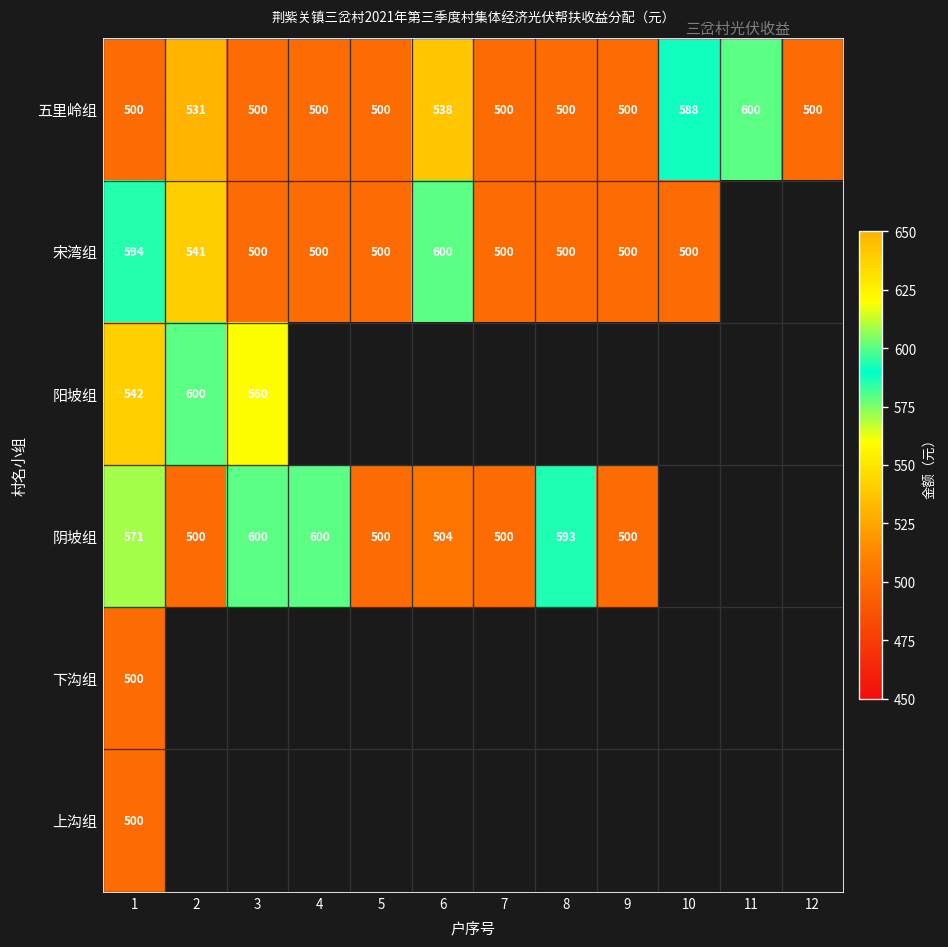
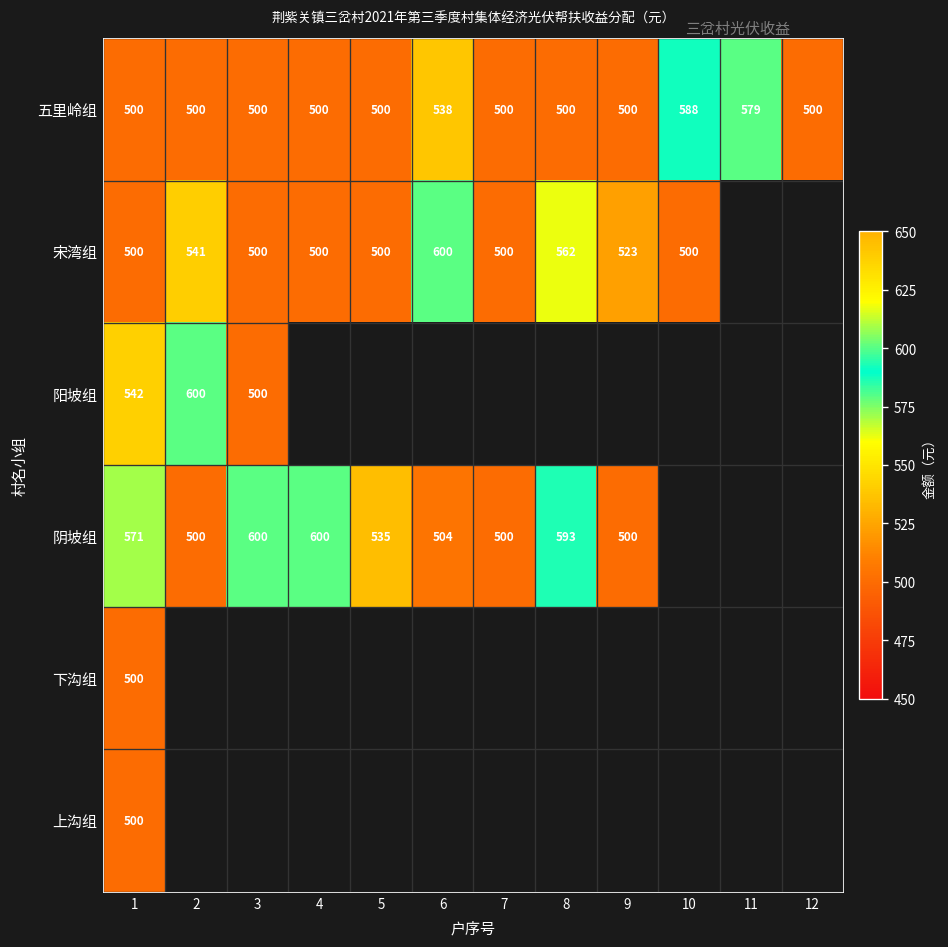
  {
    "五里岭组": {
      "1": 500,
-     "2": 531,
+     "2": 500,
      "3": 500,
      "4": 500,
      "5": 500,
      "6": 538,
      "7": 500,
      "8": 500,
      "9": 500,
      "10": 588,
-     "11": 600,
+     "11": 579,
      "12": 500
    },
    "宋湾组": {
-     "1": 594,
+     "1": 500,
      "2": 541,
      "3": 500,
      "4": 500,
      "5": 500,
      "6": 600,
      "7": 500,
-     "8": 500,
-     "9": 500,
+     "8": 562,
+     "9": 523,
      "10": 500
    },
    "阳坡组": {
      "1": 542,
      "2": 600,
-     "3": 560
+     "3": 500
    },
    "阴坡组": {
      "1": 571,
      "2": 500,
      "3": 600,
      "4": 600,
-     "5": 500,
+     "5": 535,
      "6": 504,
      "7": 500,
      "8": 593,
      "9": 500
    },
    "下沟组": {
      "1": 500
    },
    "上沟组": {
      "1": 500
    }
  }
